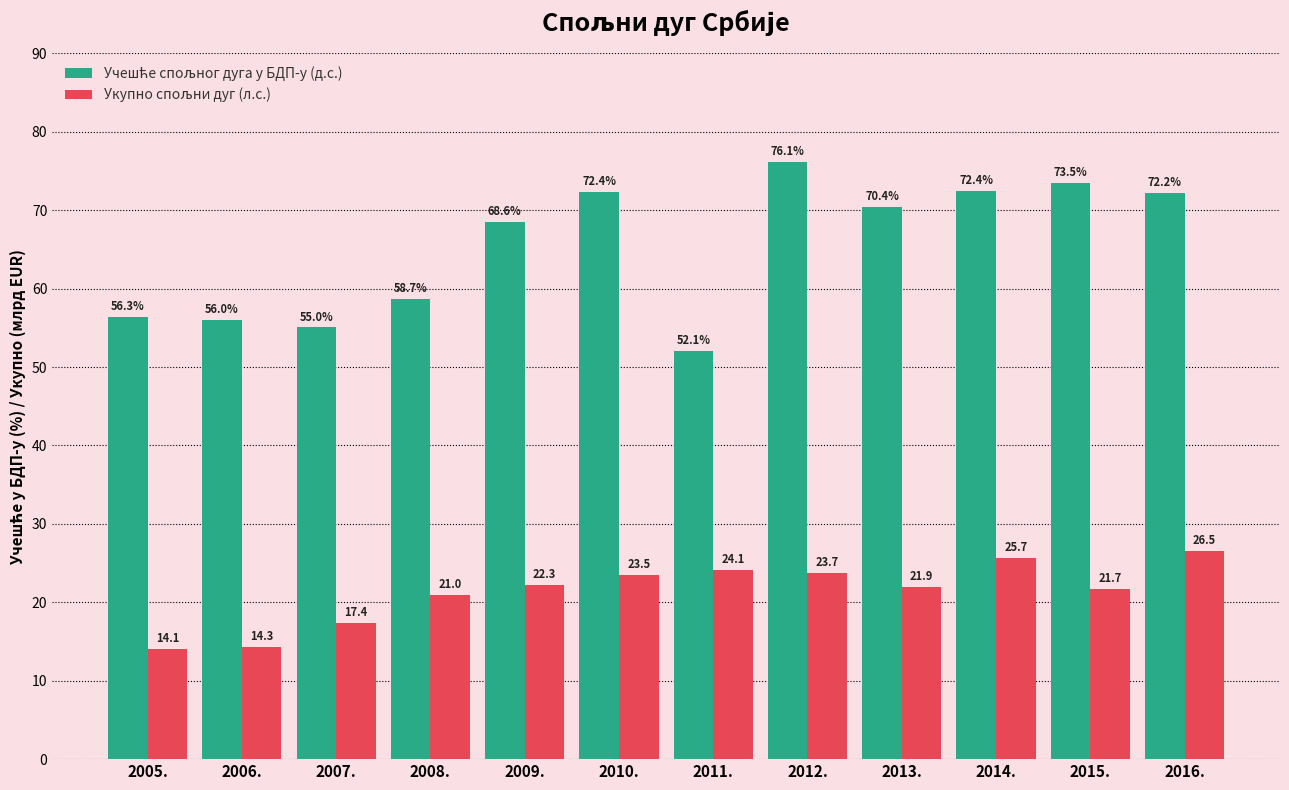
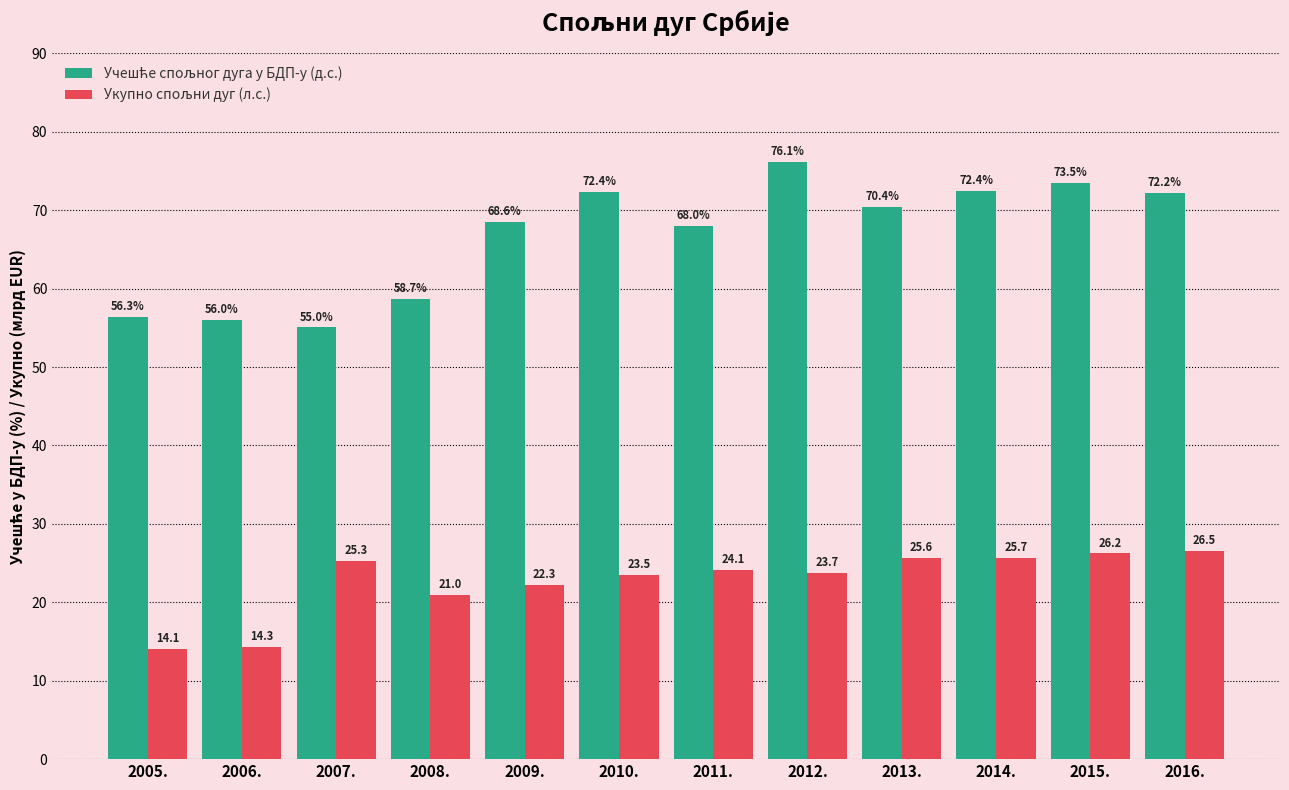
  {
    "Учешће спољног дуга у БДП-у (д.с.)": {
      "2005.": "56.3%",
      "2006.": "56.0%",
      "2007.": "55.0%",
      "2008.": "58.7%",
      "2009.": "68.6%",
      "2010.": "72.4%",
-     "2011.": "52.1%",
+     "2011.": "68.0%",
      "2012.": "76.1%",
      "2013.": "70.4%",
      "2014.": "72.4%",
      "2015.": "73.5%",
      "2016.": "72.2%"
    },
    "Укупно спољни дуг (л.с.)": {
      "2005.": "14.1",
      "2006.": "14.3",
-     "2007.": "17.4",
+     "2007.": "25.3",
      "2008.": "21.0",
      "2009.": "22.3",
      "2010.": "23.5",
      "2011.": "24.1",
      "2012.": "23.7",
-     "2013.": "21.9",
+     "2013.": "25.6",
      "2014.": "25.7",
-     "2015.": "21.7",
+     "2015.": "26.2",
      "2016.": "26.5"
    }
  }
